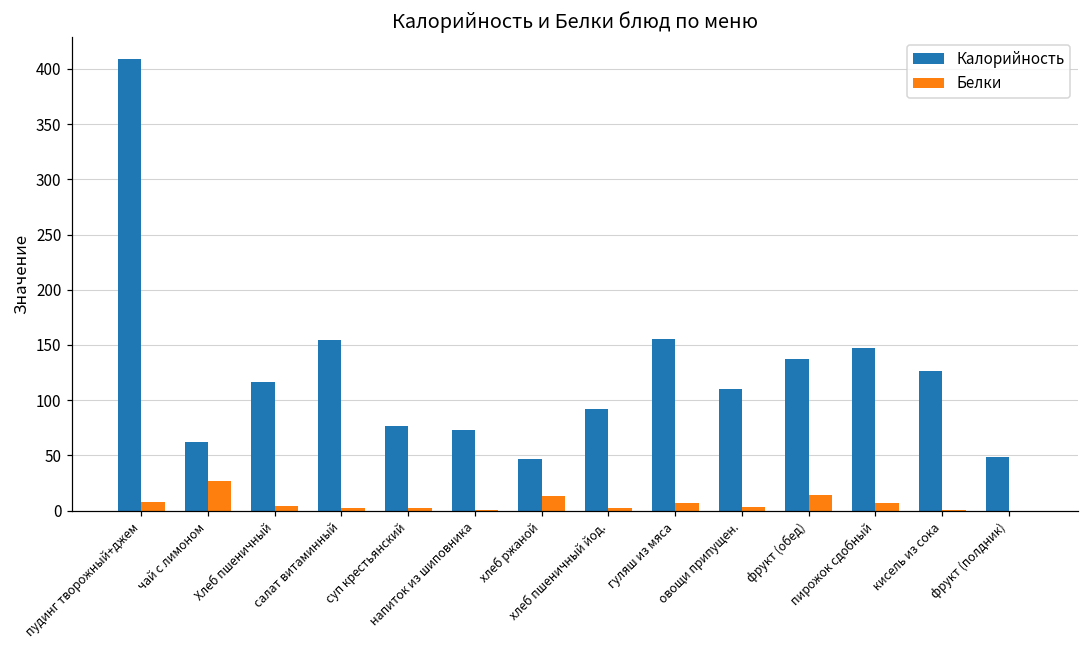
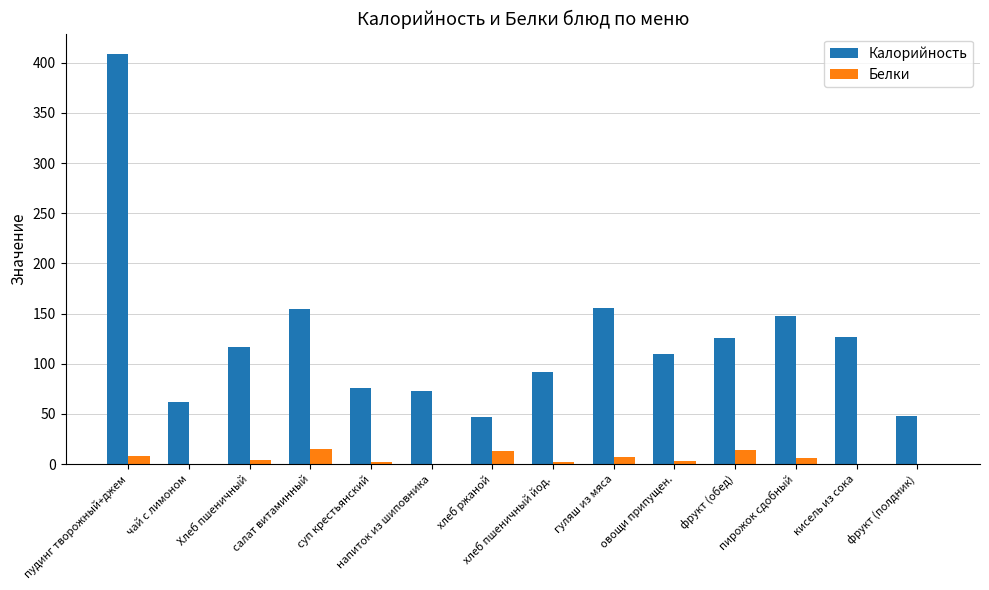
  {
    "Калорийность": {
      "пудинг творожный+джем": 409,
      "чай с лимоном": 62,
      "Хлеб пшеничный": 117,
      "салат витаминный": 155,
      "суп крестьянский": 76,
      "напиток из шиповника": 73,
      "хлеб ржаной": 47,
      "хлеб пшеничный йод.": 92,
      "гуляш из мяса": 156,
      "овощи припущен.": 110,
-     "фрукт (обед)": 137,
+     "фрукт (обед)": 126,
      "пирожок сдобный": 147,
      "кисель из сока": 127,
      "фрукт (полдник)": 48
    },
    "Белки": {
      "пудинг творожный+джем": 8,
-     "чай с лимоном": 27,
+     "чай с лимоном": 0,
      "Хлеб пшеничный": 4,
-     "салат витаминный": 3,
+     "салат витаминный": 15,
      "хлеб ржаной": 13,
      "гуляш из мяса": 7,
      "овощи припущен.": 3,
      "фрукт (обед)": 14,
      "пирожок сдобный": 6
    }
  }
